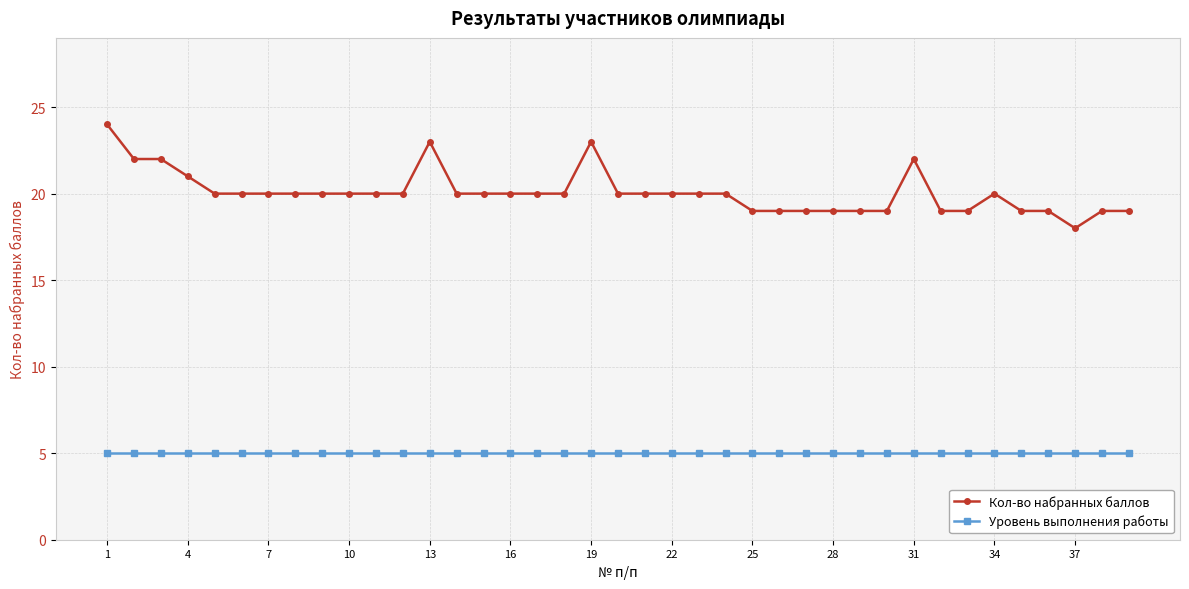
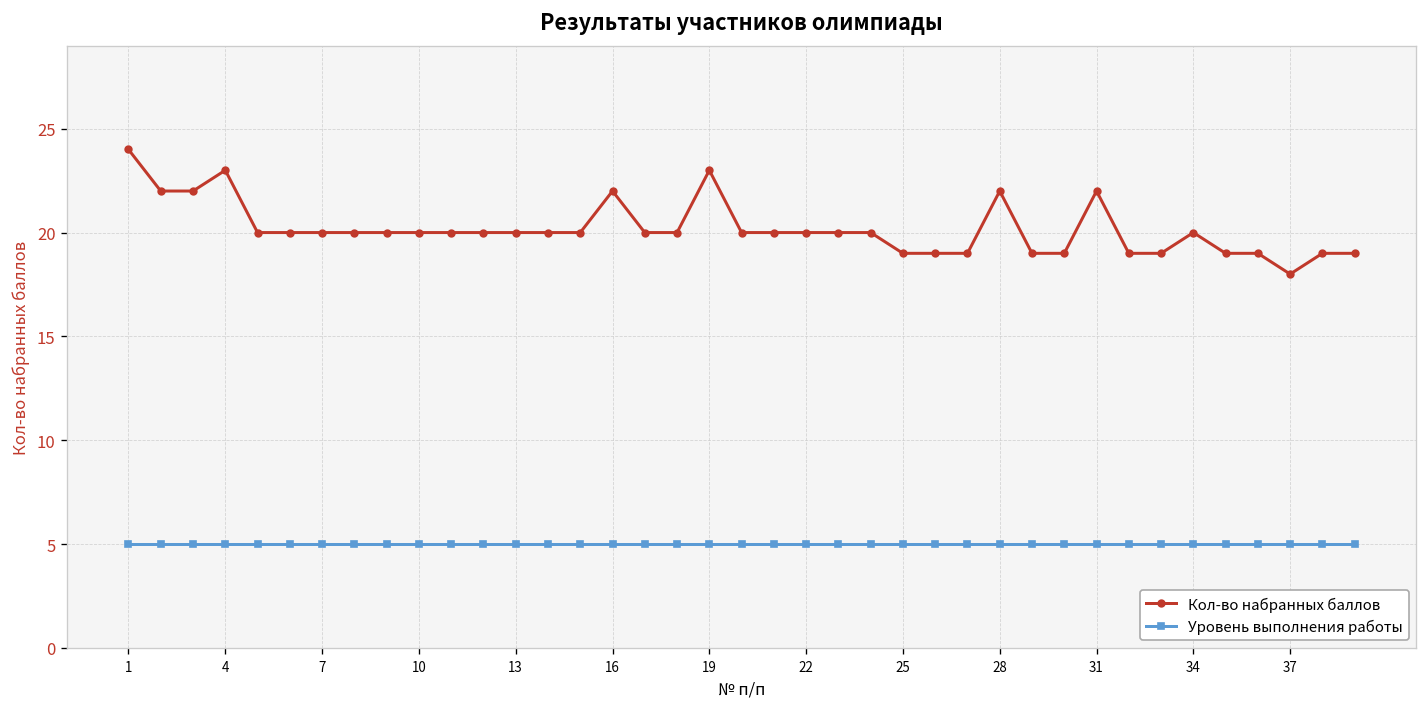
  {
    "Кол-во набранных баллов": {
      "1": 24,
-     "4": 21,
+     "4": 23,
      "7": 20,
      "10": 20,
-     "13": 23,
-     "16": 20,
+     "13": 20,
+     "16": 22,
      "19": 23,
      "22": 20,
      "25": 19,
-     "28": 19,
+     "28": 22,
      "31": 22,
      "34": 20,
      "37": 18
    },
    "Уровень выполнения работы": {
      "1": 5,
      "4": 5,
      "7": 5,
      "10": 5,
      "13": 5,
      "16": 5,
      "19": 5,
      "22": 5,
      "25": 5,
      "28": 5,
      "31": 5,
      "34": 5,
      "37": 5
    }
  }
